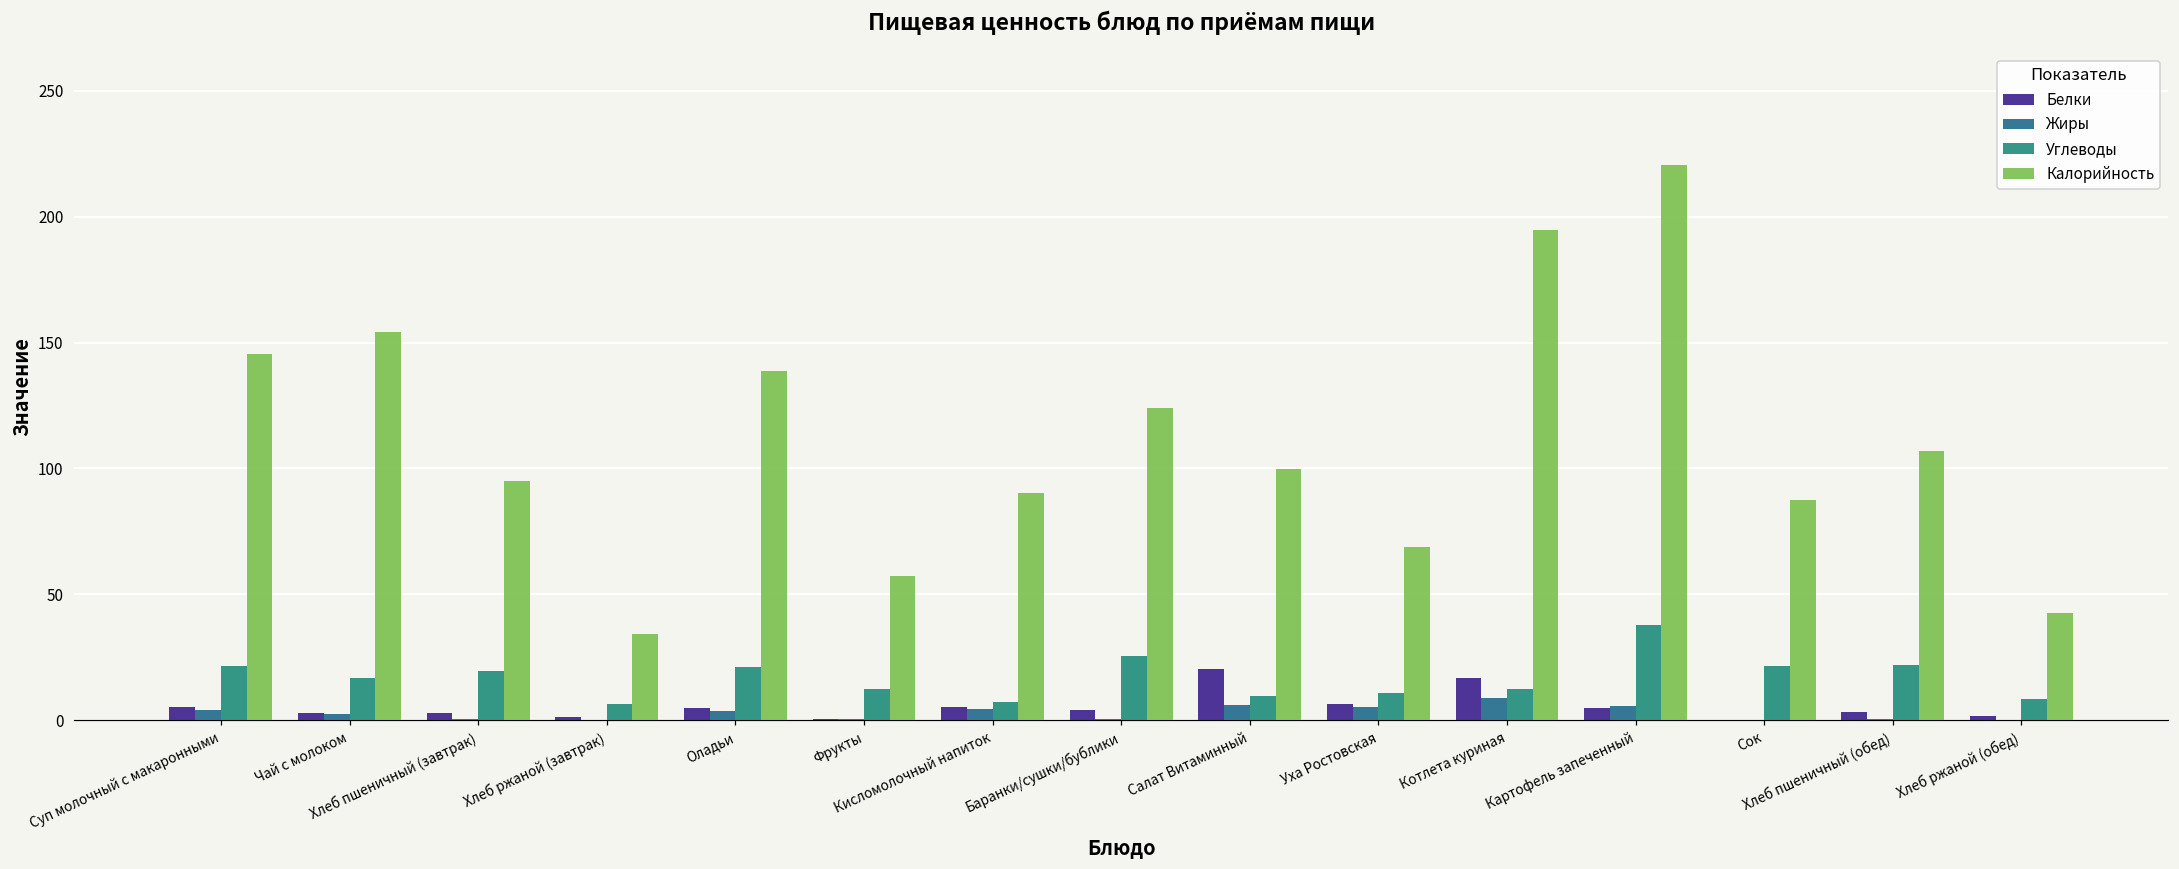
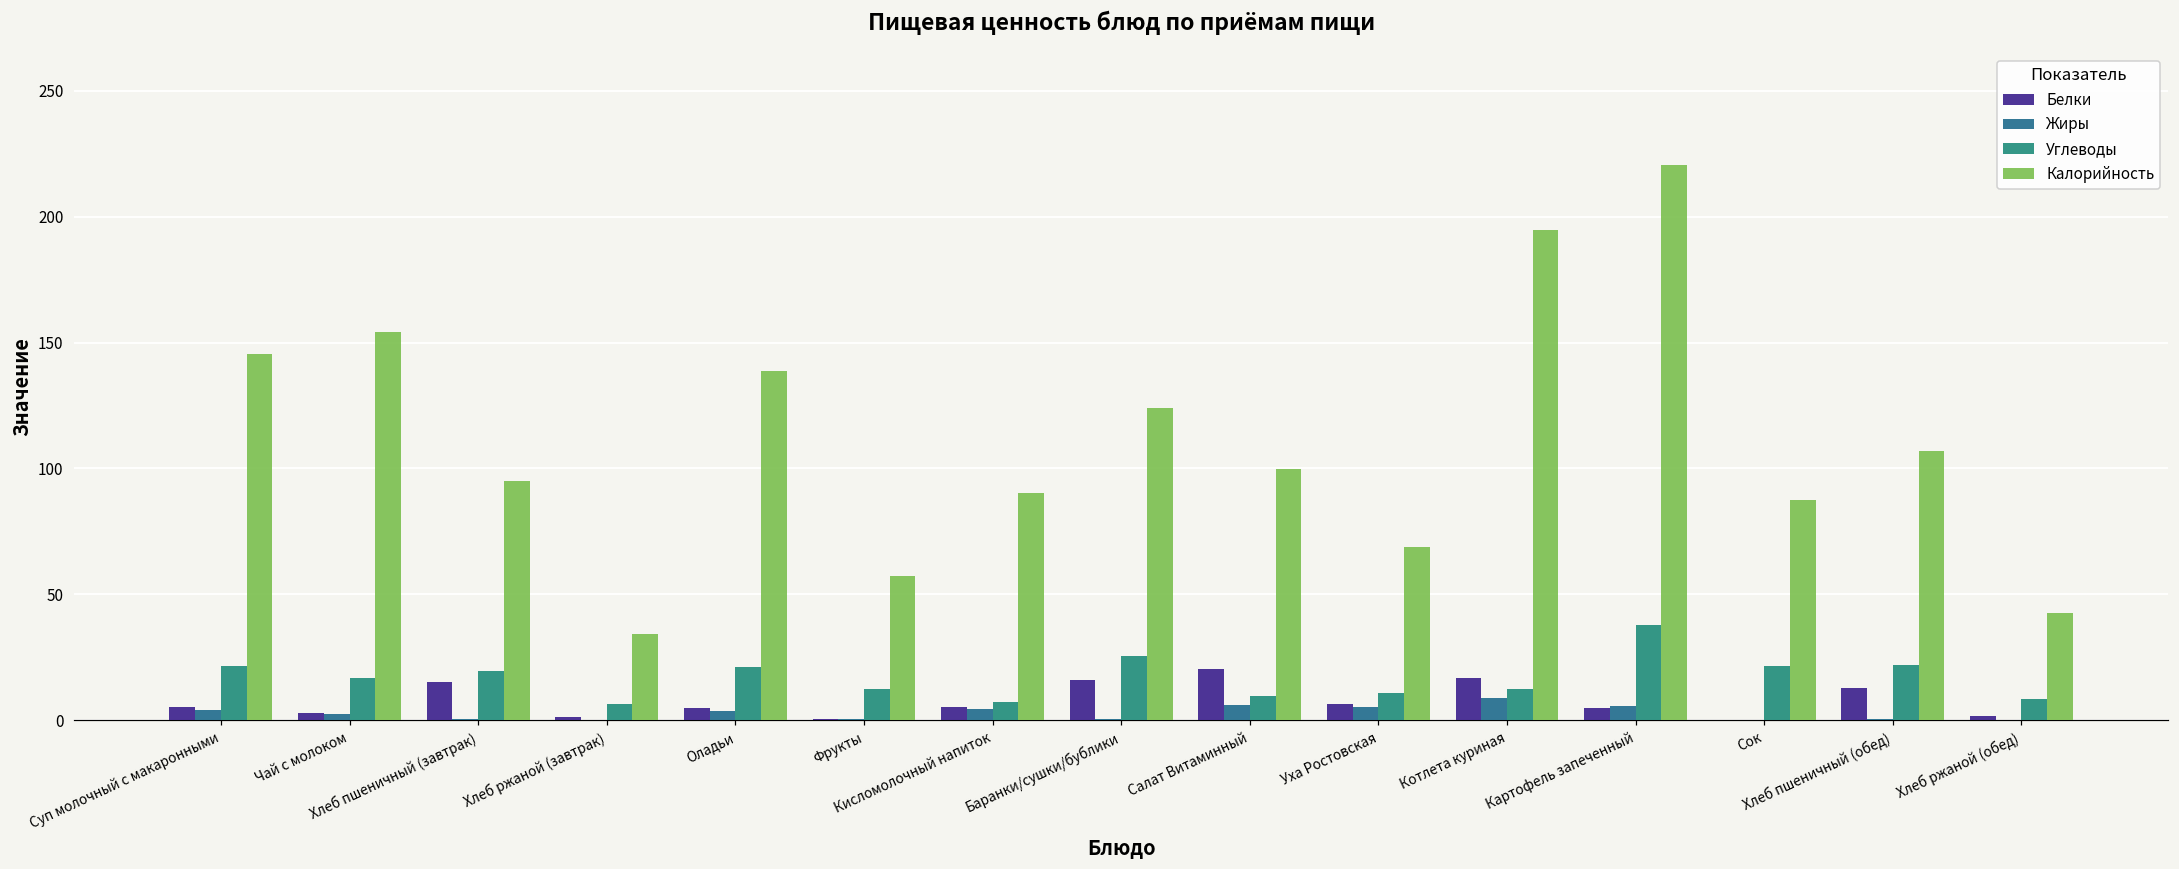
  {
    "Белки": {
      "Суп молочный с макаронными": 5,
      "Чай с молоком": 3,
-     "Хлеб пшеничный (завтрак)": 3,
+     "Хлеб пшеничный (завтрак)": 15,
      "Хлеб ржаной (завтрак)": 1,
      "Оладьи": 5,
      "Кисломолочный напиток": 5,
-     "Баранки/сушки/бублики": 4,
+     "Баранки/сушки/бублики": 16,
      "Салат Витаминный": 20,
      "Уха Ростовская": 7,
      "Котлета куриная": 17,
      "Картофель запеченный": 5,
-     "Хлеб пшеничный (обед)": 3,
+     "Хлеб пшеничный (обед)": 13,
      "Хлеб ржаной (обед)": 2
    },
    "Калорийность": {
      "Суп молочный с макаронными": 146,
      "Чай с молоком": 154,
      "Хлеб пшеничный (завтрак)": 95,
      "Хлеб ржаной (завтрак)": 34,
      "Оладьи": 139,
      "Фрукты": 57,
      "Кисломолочный напиток": 90,
      "Баранки/сушки/бублики": 124,
      "Салат Витаминный": 100,
      "Уха Ростовская": 69,
      "Котлета куриная": 195,
      "Картофель запеченный": 221,
      "Сок": 87,
      "Хлеб пшеничный (обед)": 107,
      "Хлеб ржаной (обед)": 43
    }
  }
